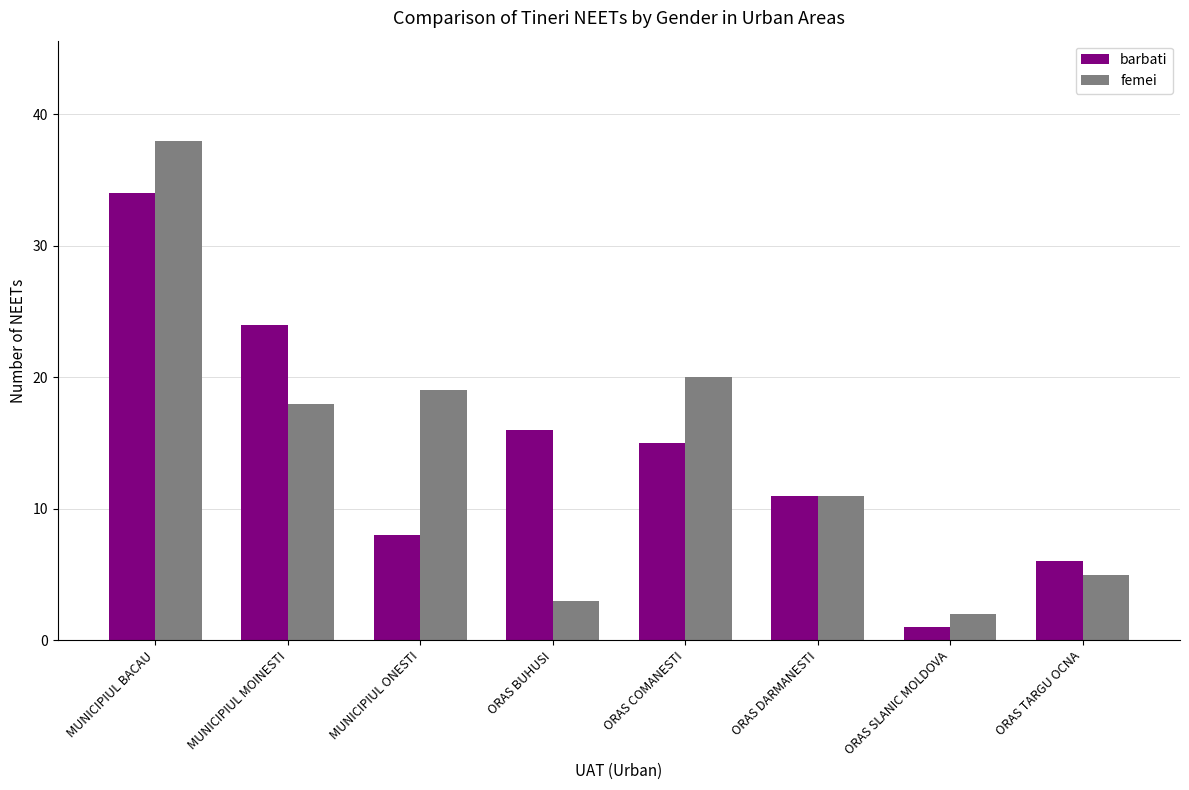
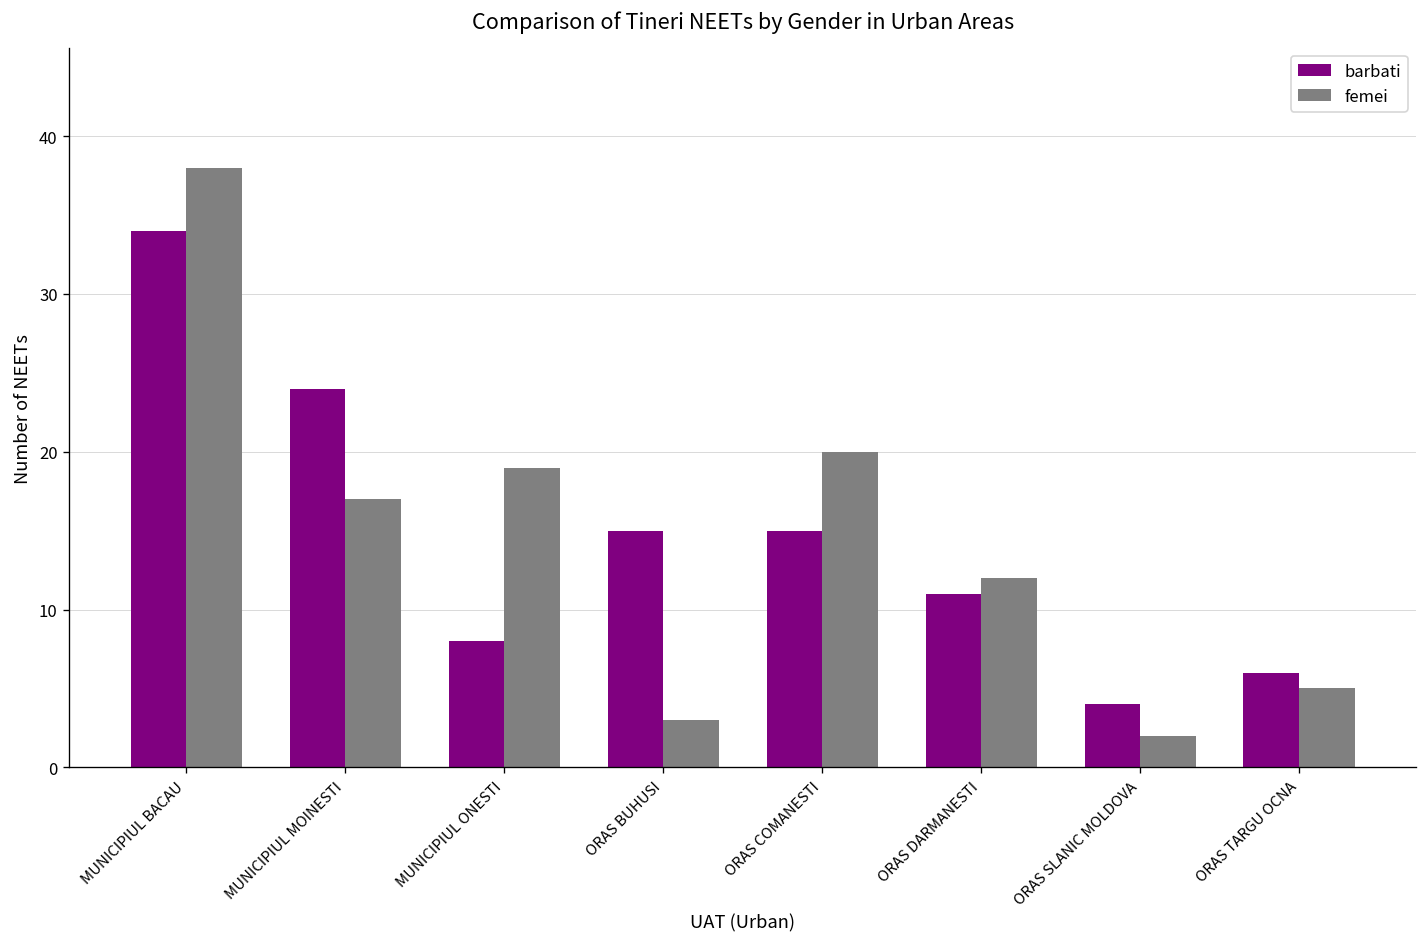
  {
    "barbati": {
      "MUNICIPIUL BACAU": 34,
      "MUNICIPIUL MOINESTI": 24,
      "MUNICIPIUL ONESTI": 8,
-     "ORAS BUHUSI": 16,
+     "ORAS BUHUSI": 15,
      "ORAS COMANESTI": 15,
      "ORAS DARMANESTI": 11,
-     "ORAS SLANIC MOLDOVA": 1,
+     "ORAS SLANIC MOLDOVA": 4,
      "ORAS TARGU OCNA": 6
    },
    "femei": {
      "MUNICIPIUL BACAU": 38,
-     "MUNICIPIUL MOINESTI": 18,
+     "MUNICIPIUL MOINESTI": 17,
      "MUNICIPIUL ONESTI": 19,
      "ORAS BUHUSI": 3,
      "ORAS COMANESTI": 20,
-     "ORAS DARMANESTI": 11,
+     "ORAS DARMANESTI": 12,
      "ORAS SLANIC MOLDOVA": 2,
      "ORAS TARGU OCNA": 5
    }
  }
